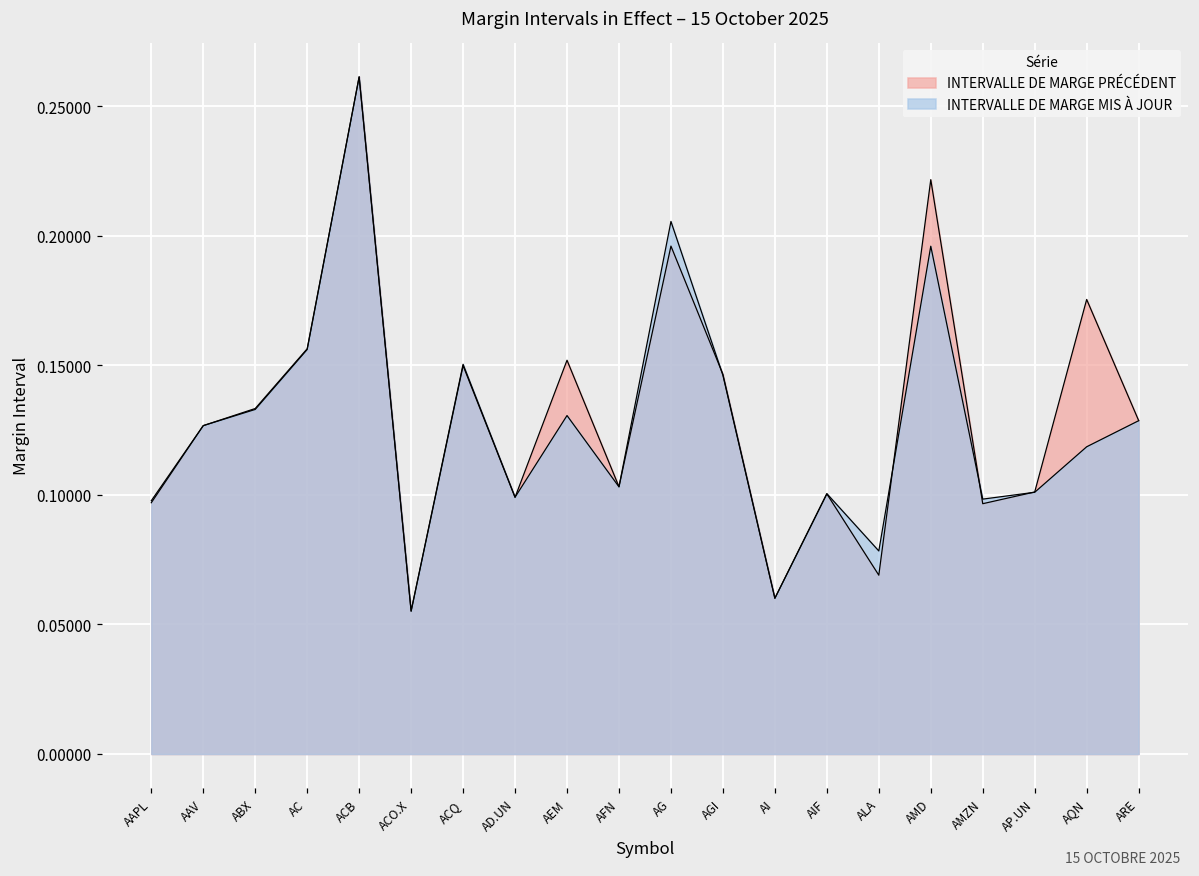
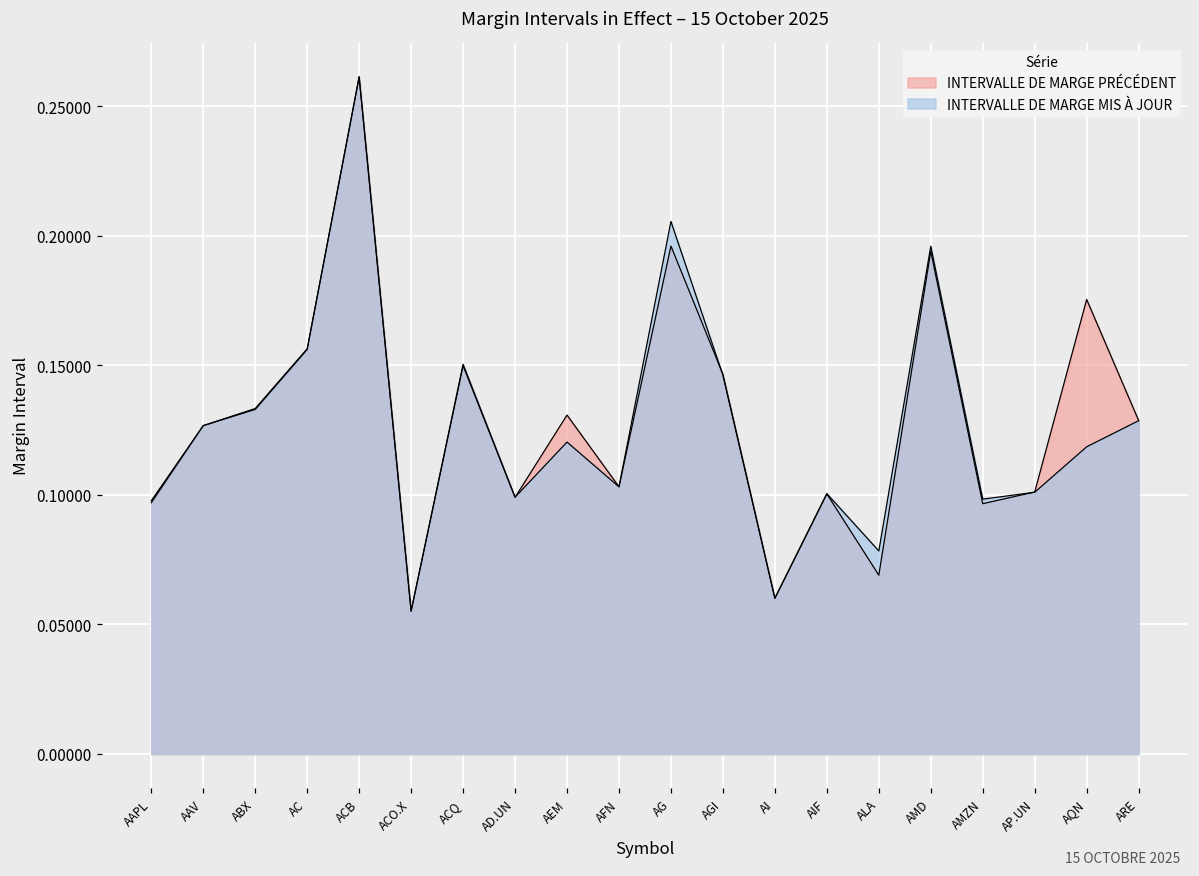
  {
    "INTERVALLE DE MARGE PRÉCÉDENT": {
-     "AEM": 0.152,
+     "AEM": 0.131,
      "AG": 0.196,
      "ALA": 0.069,
-     "AMD": 0.222,
+     "AMD": 0.194,
      "AMZN": 0.097,
      "AQN": 0.175
    },
    "INTERVALLE DE MARGE MIS À JOUR": {
-     "AEM": 0.131,
+     "AEM": 0.120,
      "AG": 0.206,
      "ALA": 0.078,
      "AMD": 0.196,
      "AMZN": 0.098,
      "AQN": 0.119
    }
  }
